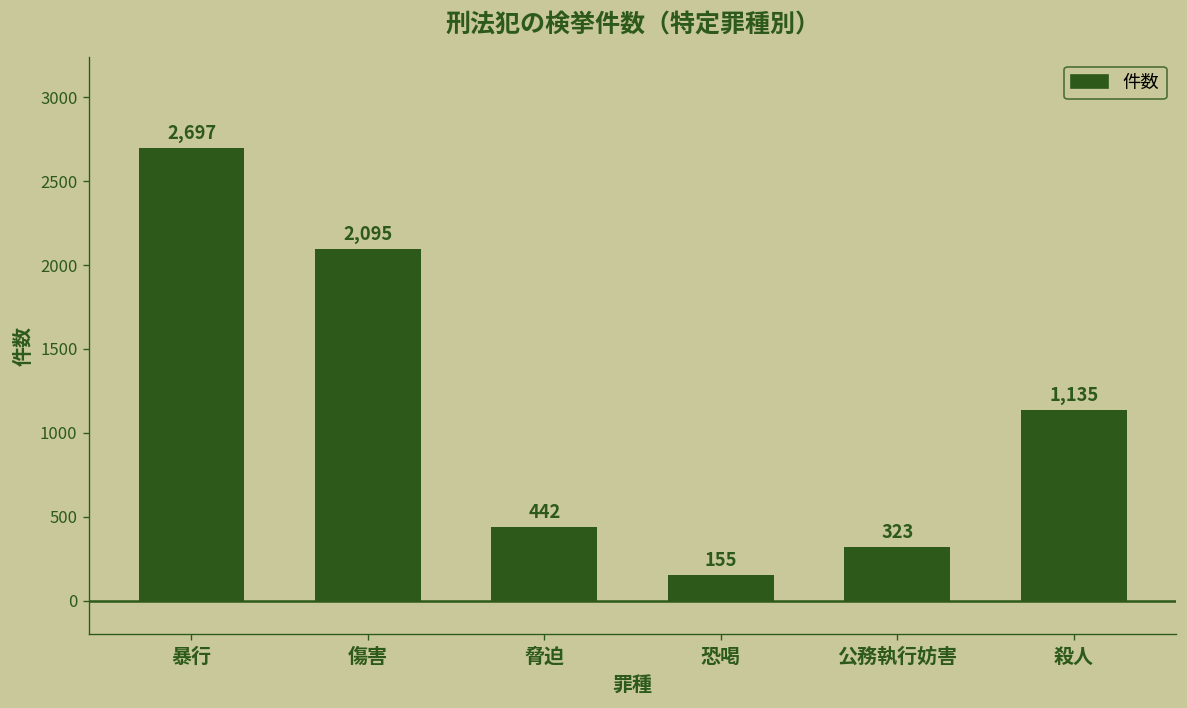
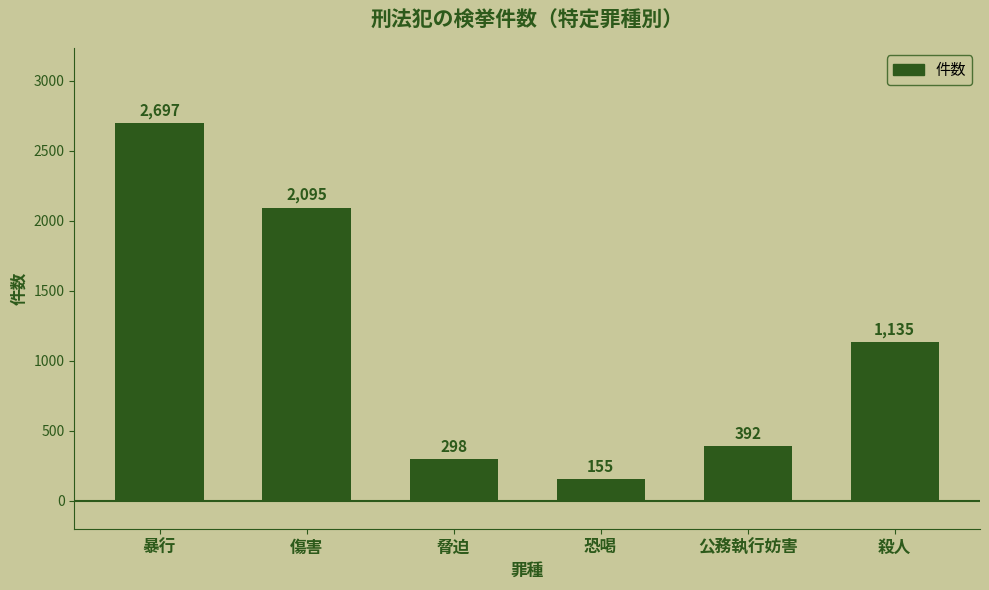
  {
    "暴行": "2,697",
    "傷害": "2,095",
-   "脅迫": "442",
+   "脅迫": "298",
    "恐喝": "155",
-   "公務執行妨害": "323",
+   "公務執行妨害": "392",
    "殺人": "1,135"
  }
